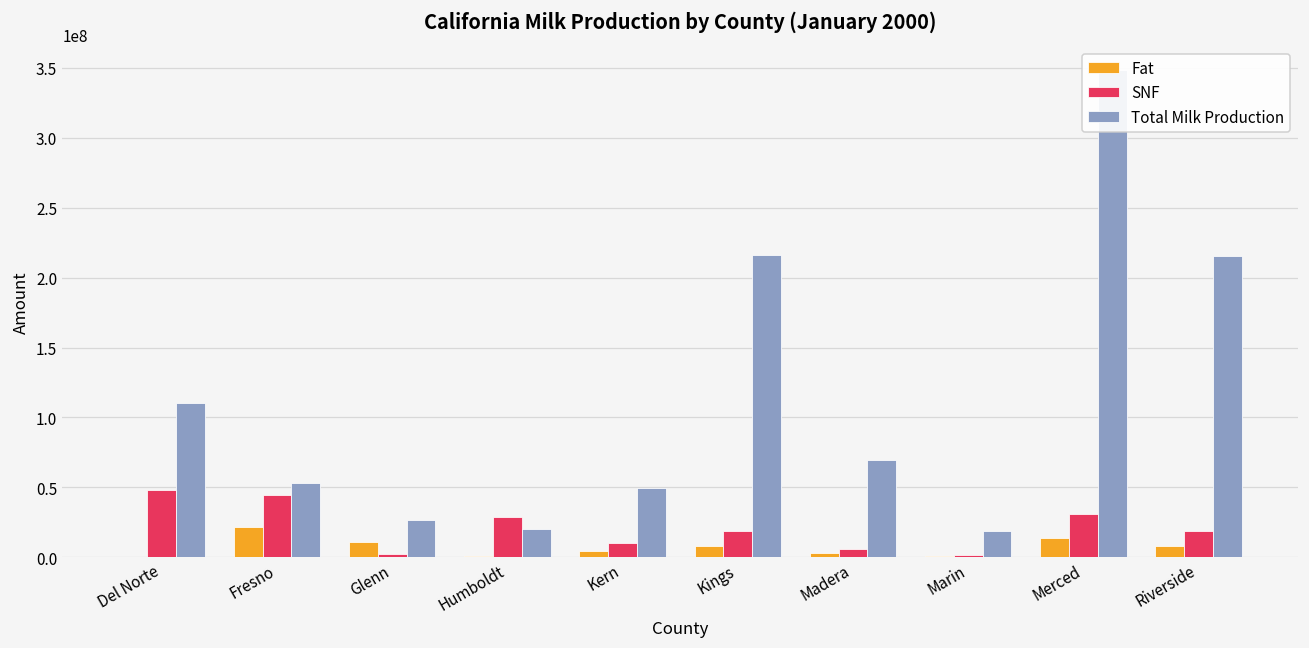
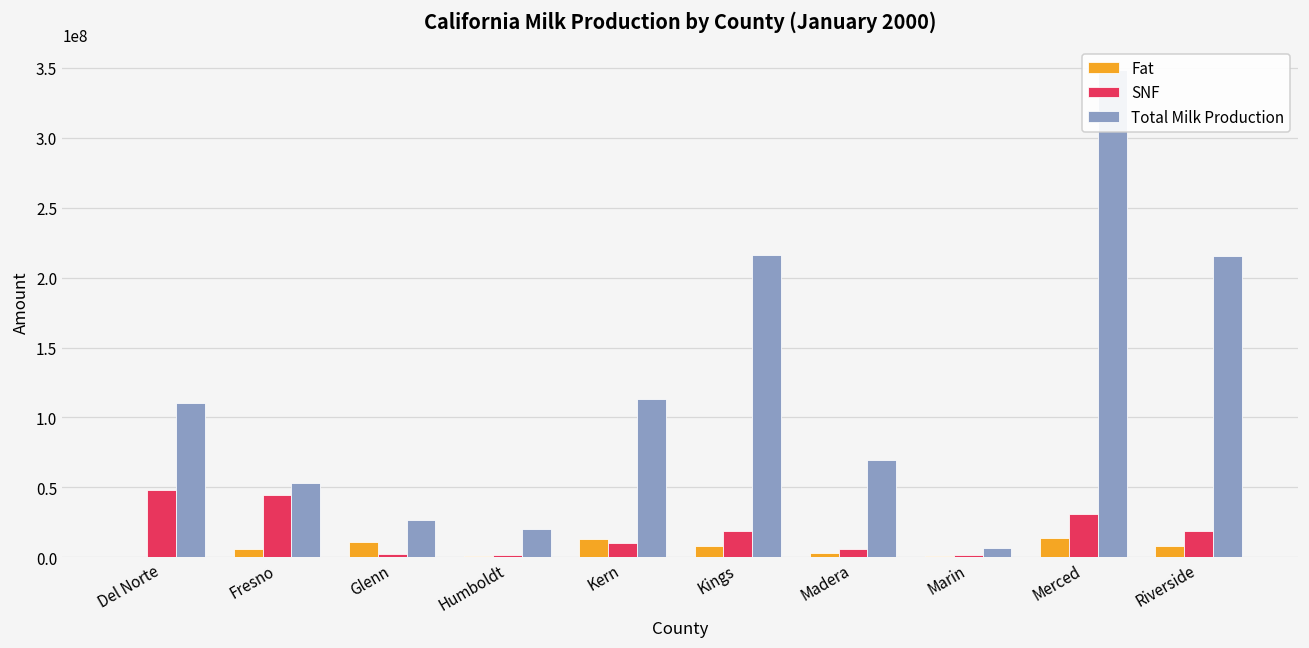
  {
    "Fat": {
-     "Fresno": 22000000,
+     "Fresno": 6000000,
      "Glenn": 11000000,
-     "Kern": 4000000,
+     "Kern": 13000000,
      "Kings": 8000000,
      "Madera": 3000000,
      "Merced": 13000000,
      "Riverside": 8000000
    },
    "SNF": {
      "Del Norte": 48000000,
      "Fresno": 44000000,
      "Glenn": 2000000,
-     "Humboldt": 28000000,
+     "Humboldt": 2000000,
      "Kern": 10000000,
      "Kings": 19000000,
      "Madera": 6000000,
      "Merced": 31000000,
      "Riverside": 19000000
    },
    "Total Milk Production": {
      "Del Norte": 110000000,
      "Fresno": 53000000,
      "Glenn": 27000000,
      "Humboldt": 20000000,
-     "Kern": 50000000,
+     "Kern": 113000000,
      "Kings": 216000000,
      "Madera": 69000000,
-     "Marin": 19000000,
+     "Marin": 6000000,
      "Riverside": 215000000
    }
  }
